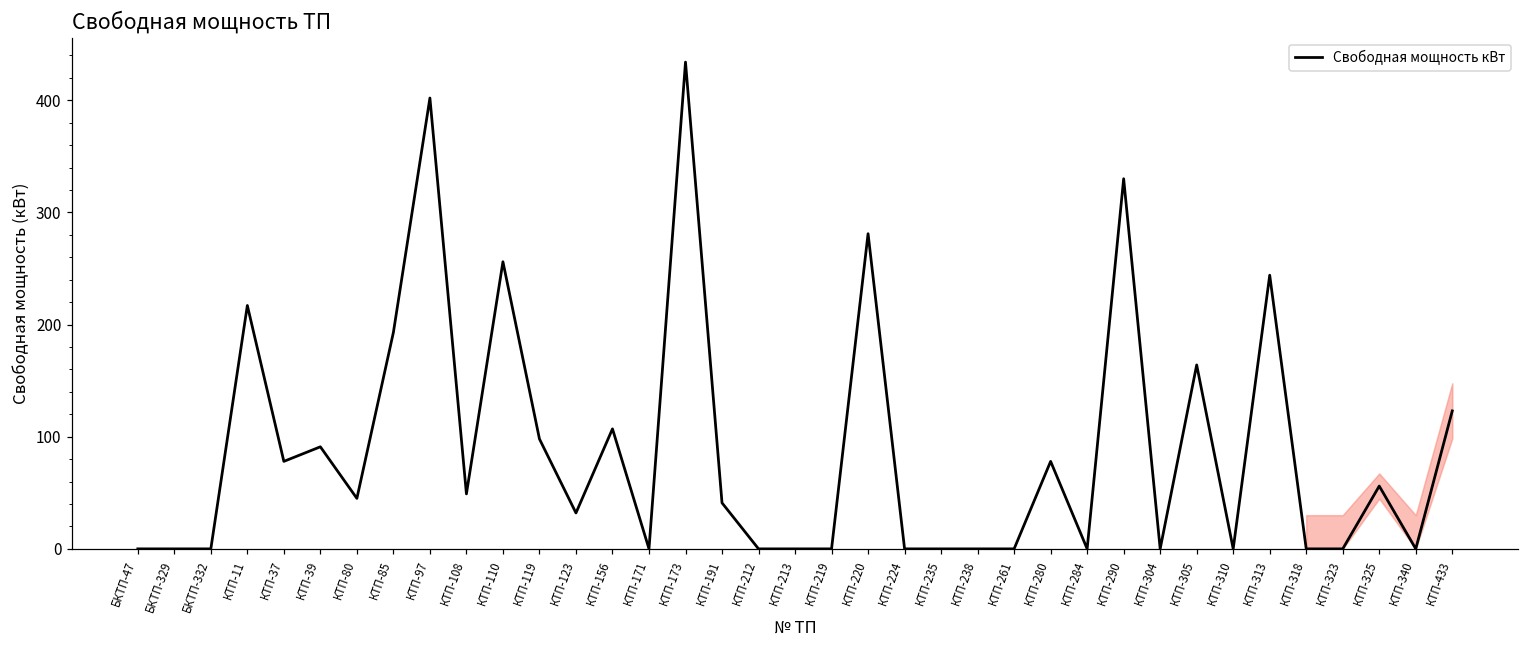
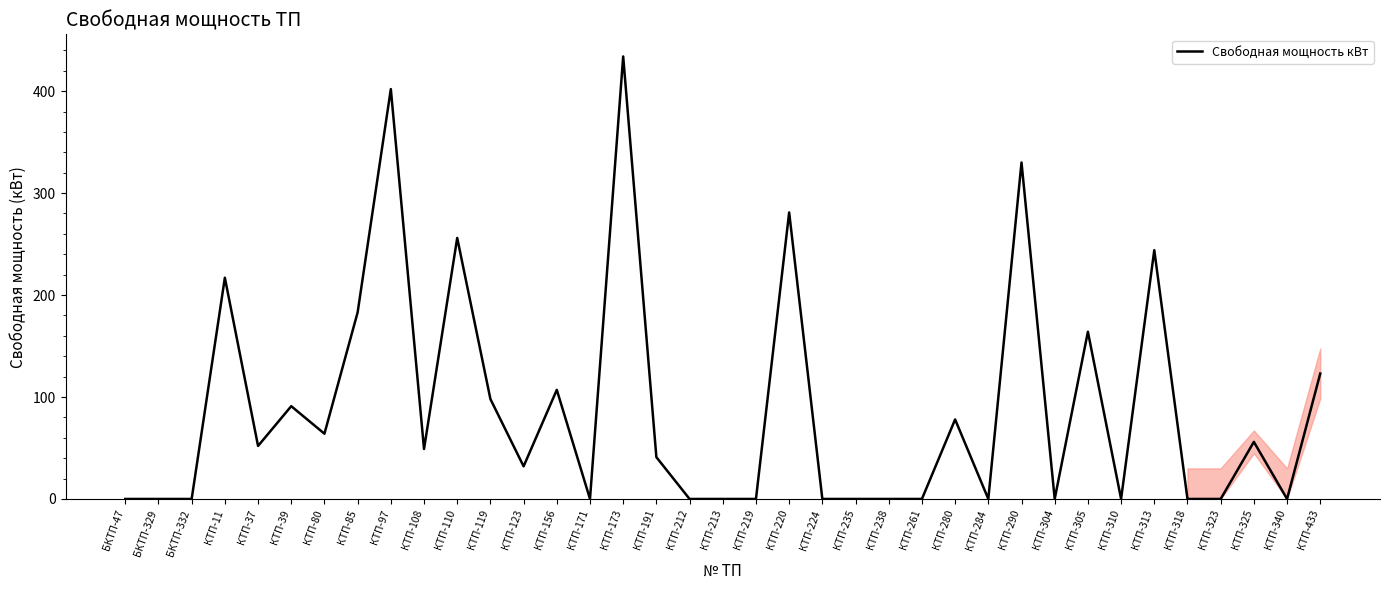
  {
    "Свободная мощность кВт": {
      "БКТП-47": 0,
      "БКТП-329": 0,
      "БКТП-332": 0,
      "КТП-11": 217,
-     "КТП-37": 78,
+     "КТП-37": 52,
      "КТП-39": 91,
-     "КТП-80": 45,
-     "КТП-85": 193,
+     "КТП-80": 64,
+     "КТП-85": 183,
      "КТП-97": 402,
      "КТП-108": 49,
      "КТП-110": 256,
      "КТП-119": 98,
      "КТП-123": 32,
      "КТП-156": 107,
      "КТП-171": 0,
      "КТП-173": 434,
      "КТП-191": 41,
      "КТП-212": 0,
      "КТП-213": 0,
      "КТП-219": 0,
      "КТП-220": 281,
      "КТП-224": 0,
      "КТП-235": 0,
      "КТП-238": 0,
      "КТП-261": 0,
      "КТП-280": 78,
      "КТП-284": 0,
      "КТП-290": 330,
      "КТП-304": 0,
      "КТП-305": 164,
      "КТП-310": 0,
      "КТП-313": 244,
      "КТП-318": 0,
      "КТП-323": 0,
      "КТП-325": 56,
      "КТП-340": 0,
      "КТП-433": 123
    }
  }
